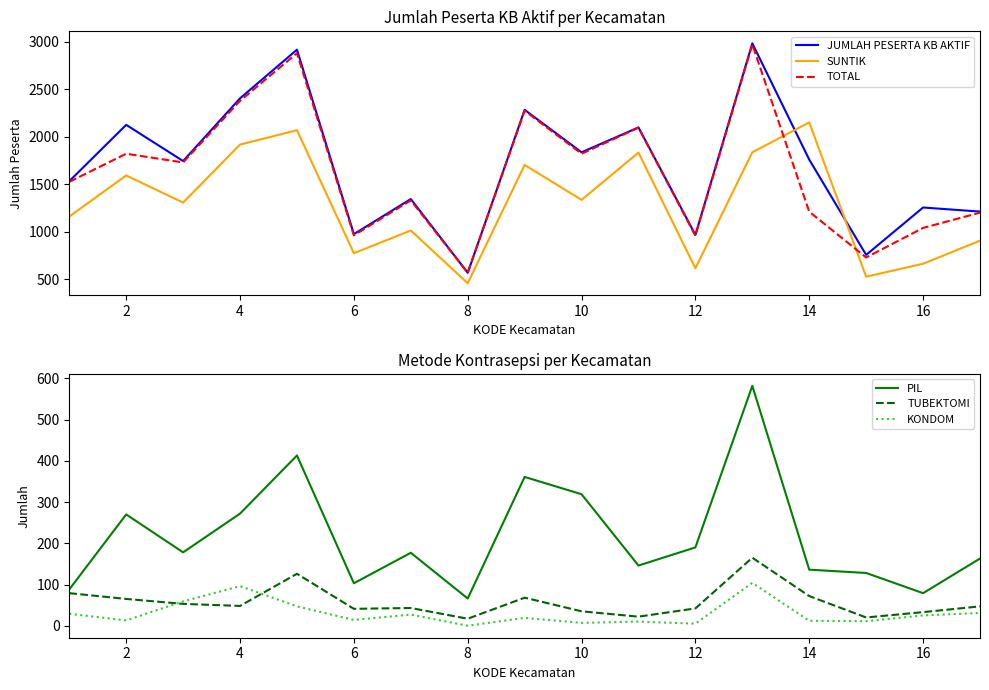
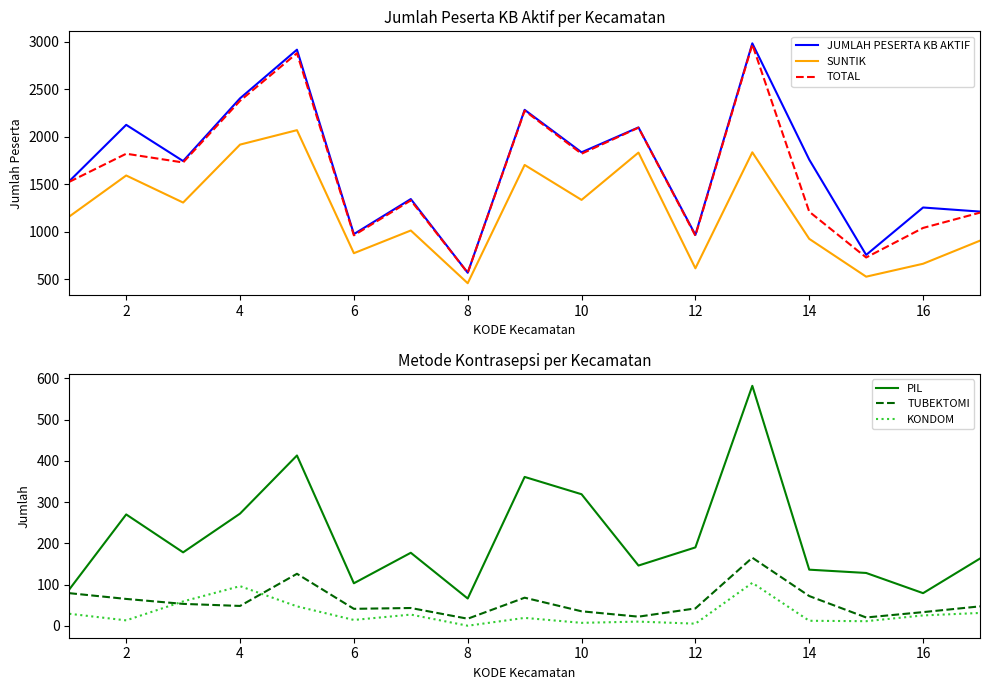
  {
    "Jumlah Peserta KB Aktif per Kecamatan": {
      "JUMLAH PESERTA KB AKTIF": {
        "2": 2100,
        "14": 1800,
        "16": 1300
      },
      "SUNTIK": {
        "2": 1600,
        "4": 1900,
        "6": 800,
        "8": 500,
        "10": 1300,
        "12": 600,
-       "14": 2200,
+       "14": 900,
        "16": 700
      },
      "TOTAL": {
        "2": 1800,
        "14": 1200,
        "16": 1000
      }
    },
    "Metode Kontrasepsi per Kecamatan": {
      "KONDOM": {
        "2": 10,
        "4": 100,
        "6": 10,
        "8": 0,
        "10": 10,
        "12": 10,
        "14": 10,
        "16": 30
      }
    }
  }
